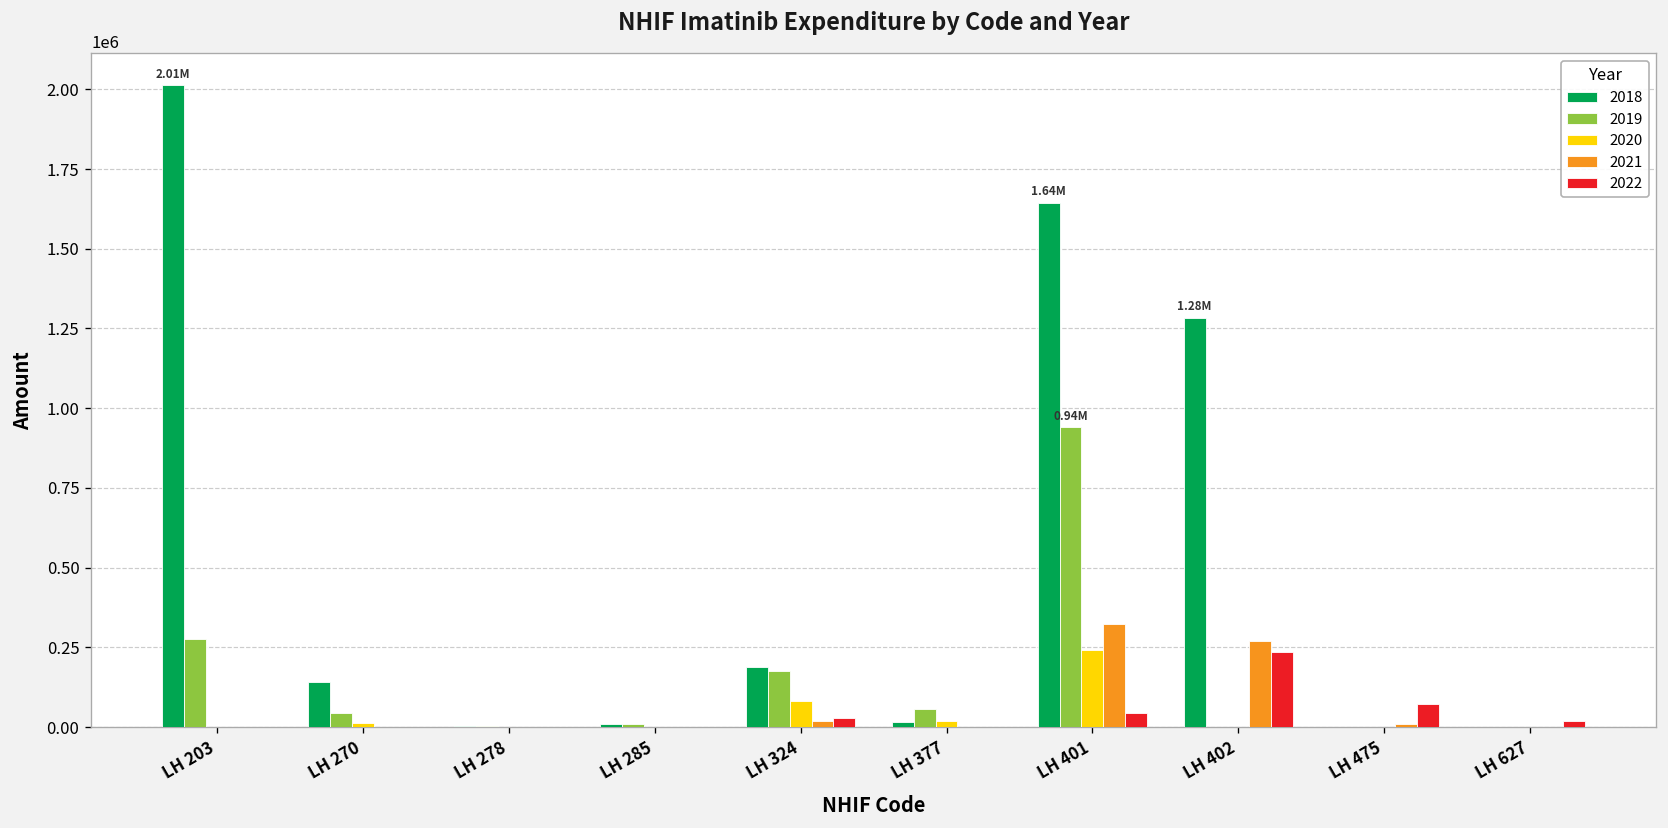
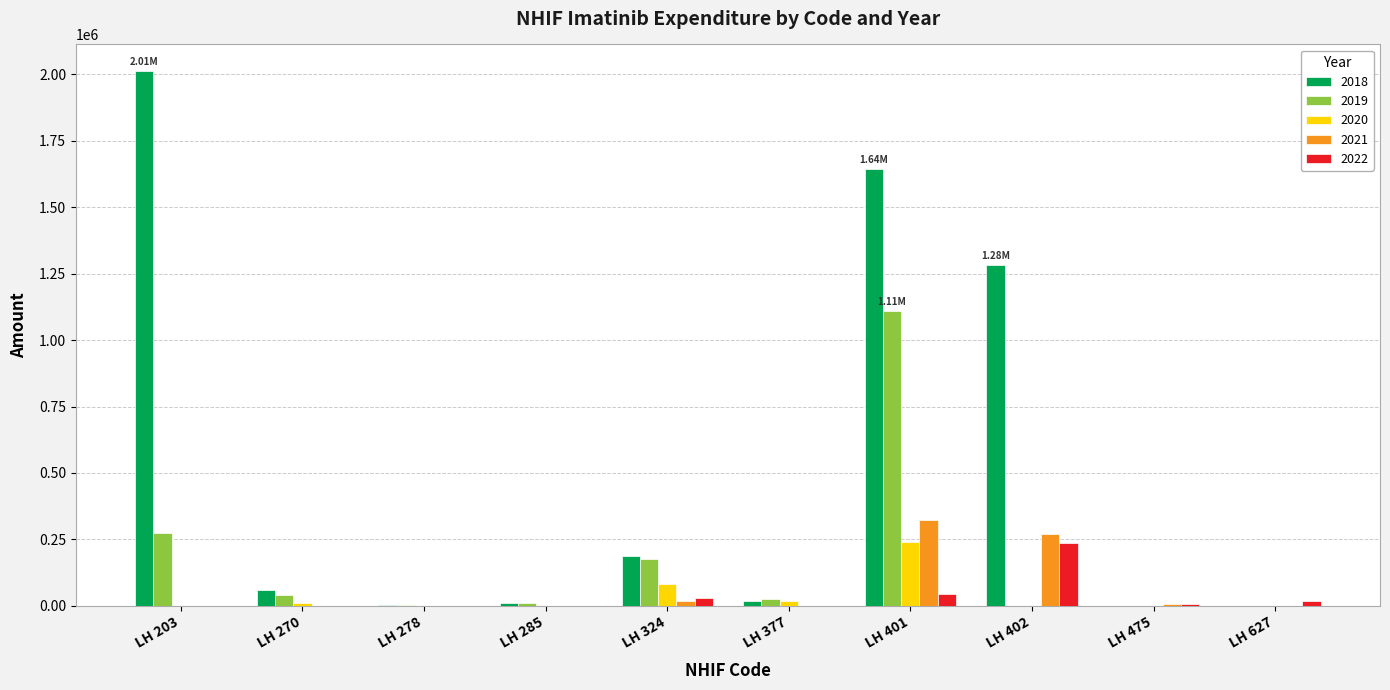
  {
    "2018": {
-     "LH 270": "140000",
+     "LH 270": "60000",
      "LH 285": "10000",
      "LH 324": "190000",
      "LH 377": "20000",
      "LH 475": "0",
      "LH 627": "0"
    },
    "2019": {
-     "LH 377": "60000",
-     "LH 401": "0.94M"
+     "LH 377": "20000",
+     "LH 401": "1.11M"
    },
    "2020": {
      "LH 203": "0",
      "LH 270": "10000",
      "LH 278": "0",
      "LH 285": "0",
      "LH 324": "80000",
      "LH 377": "20000",
      "LH 401": "240000",
      "LH 402": "0",
      "LH 475": "0",
      "LH 627": "0"
    },
    "2021": {
      "LH 203": "0",
      "LH 270": "0",
      "LH 278": "0",
      "LH 285": "0",
      "LH 324": "20000",
      "LH 377": "0",
      "LH 401": "320000",
      "LH 402": "270000",
      "LH 627": "0"
    },
    "2022": {
      "LH 203": "0",
      "LH 270": "0",
      "LH 278": "0",
      "LH 285": "0",
      "LH 324": "30000",
      "LH 377": "0",
      "LH 401": "40000",
      "LH 402": "240000",
-     "LH 475": "70000",
+     "LH 475": "10000",
      "LH 627": "20000"
    }
  }
